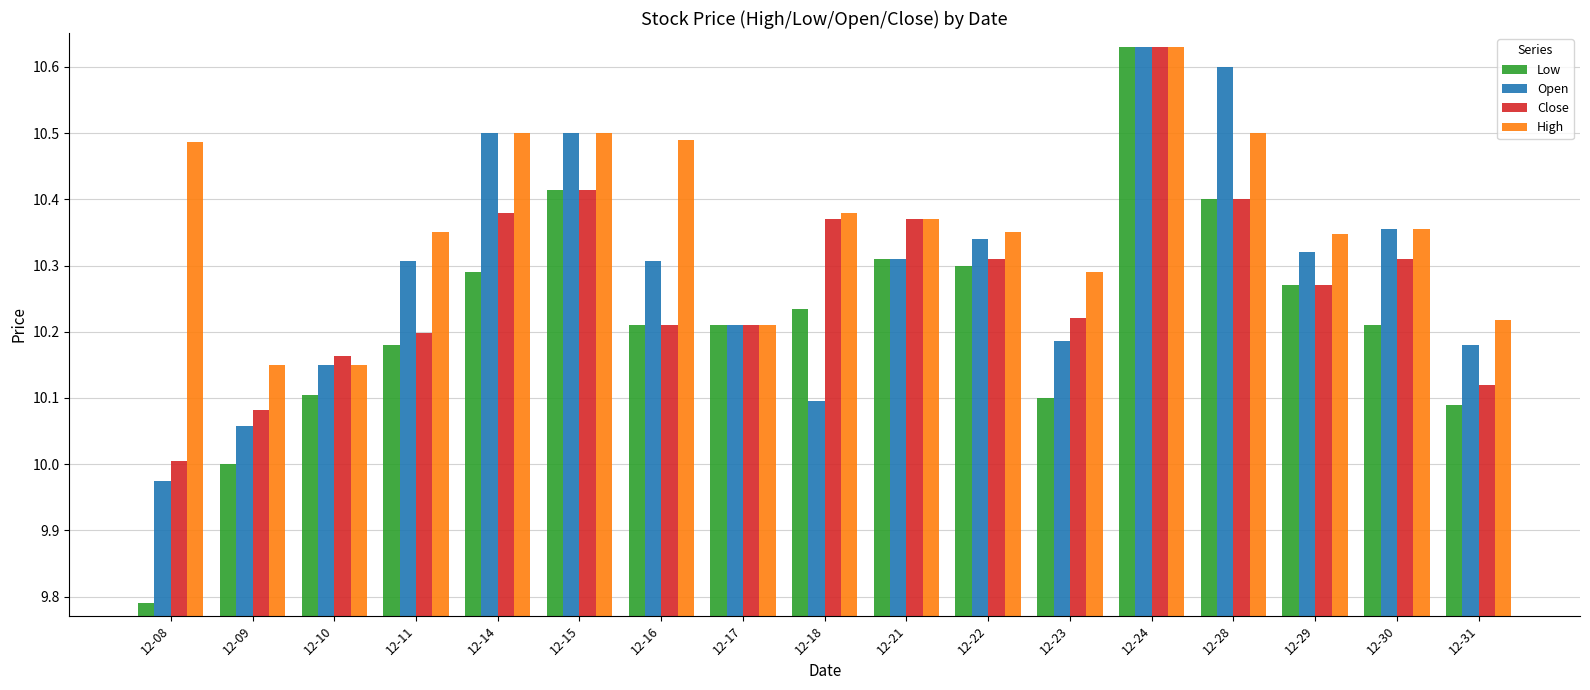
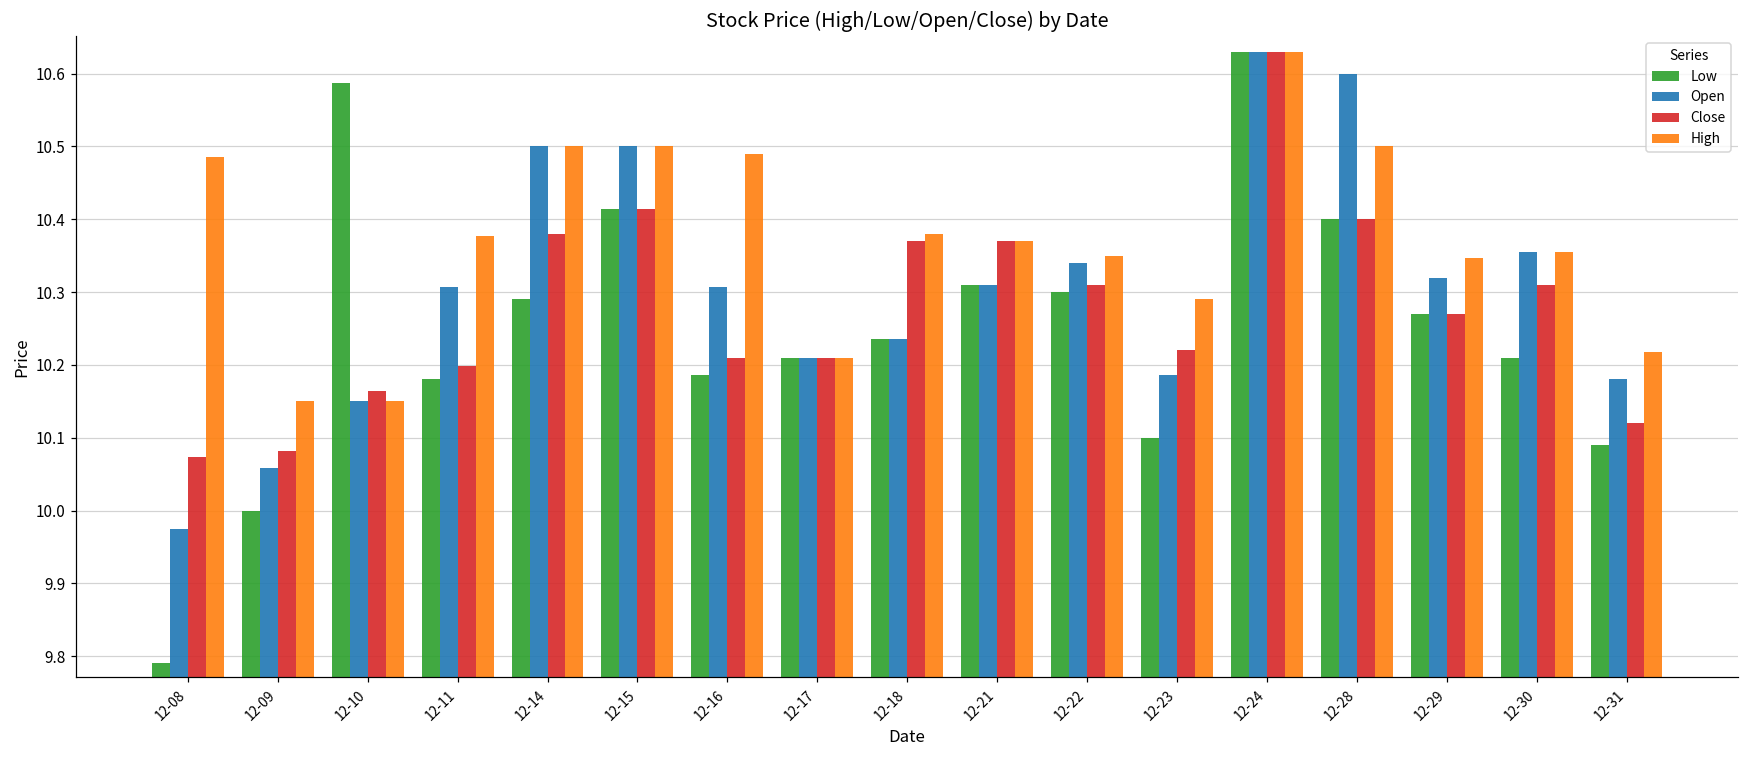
  {
    "Low": {
      "12-08": 9.79,
      "12-09": 10.00,
-     "12-10": 10.10,
+     "12-10": 10.59,
      "12-11": 10.18,
      "12-14": 10.29,
      "12-15": 10.41,
-     "12-16": 10.21,
+     "12-16": 10.19,
      "12-17": 10.21,
      "12-18": 10.23,
      "12-21": 10.31,
      "12-22": 10.30,
      "12-23": 10.10,
      "12-24": 10.63,
      "12-28": 10.40,
      "12-29": 10.27,
      "12-30": 10.21,
      "12-31": 10.09
    },
    "Open": {
      "12-08": 9.98,
      "12-09": 10.06,
      "12-10": 10.15,
      "12-11": 10.31,
      "12-14": 10.50,
      "12-15": 10.50,
      "12-16": 10.31,
      "12-17": 10.21,
-     "12-18": 10.09,
+     "12-18": 10.23,
      "12-21": 10.31,
      "12-22": 10.34,
      "12-23": 10.19,
      "12-24": 10.63,
      "12-28": 10.60,
      "12-29": 10.32,
      "12-30": 10.35,
      "12-31": 10.18
    },
    "Close": {
-     "12-08": 10.00,
+     "12-08": 10.07,
      "12-09": 10.08,
      "12-10": 10.16,
      "12-11": 10.20,
      "12-14": 10.38,
      "12-15": 10.41,
      "12-16": 10.21,
      "12-17": 10.21,
      "12-18": 10.37,
      "12-21": 10.37,
      "12-22": 10.31,
      "12-23": 10.22,
      "12-24": 10.63,
      "12-28": 10.40,
      "12-29": 10.27,
      "12-30": 10.31,
      "12-31": 10.12
    },
    "High": {
      "12-08": 10.49,
      "12-09": 10.15,
      "12-10": 10.15,
-     "12-11": 10.35,
+     "12-11": 10.38,
      "12-14": 10.50,
      "12-15": 10.50,
      "12-16": 10.49,
      "12-17": 10.21,
      "12-18": 10.38,
      "12-21": 10.37,
      "12-22": 10.35,
      "12-23": 10.29,
      "12-24": 10.63,
      "12-28": 10.50,
      "12-29": 10.35,
      "12-30": 10.35,
      "12-31": 10.22
    }
  }
